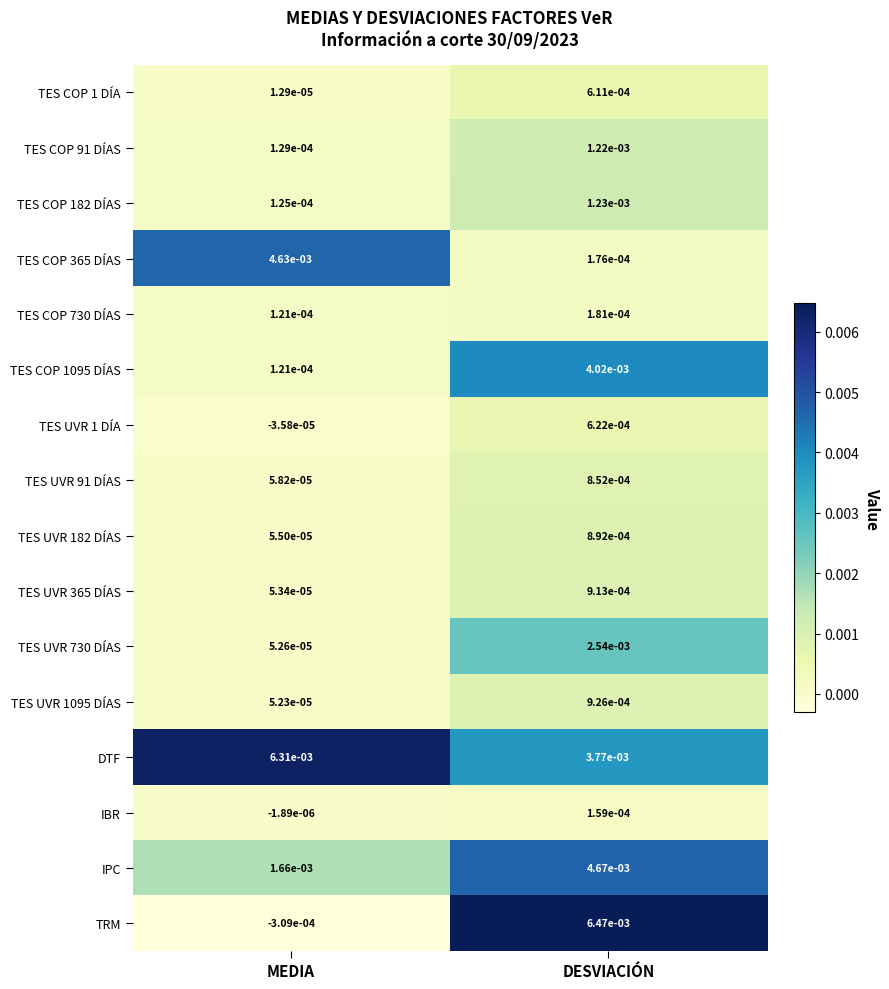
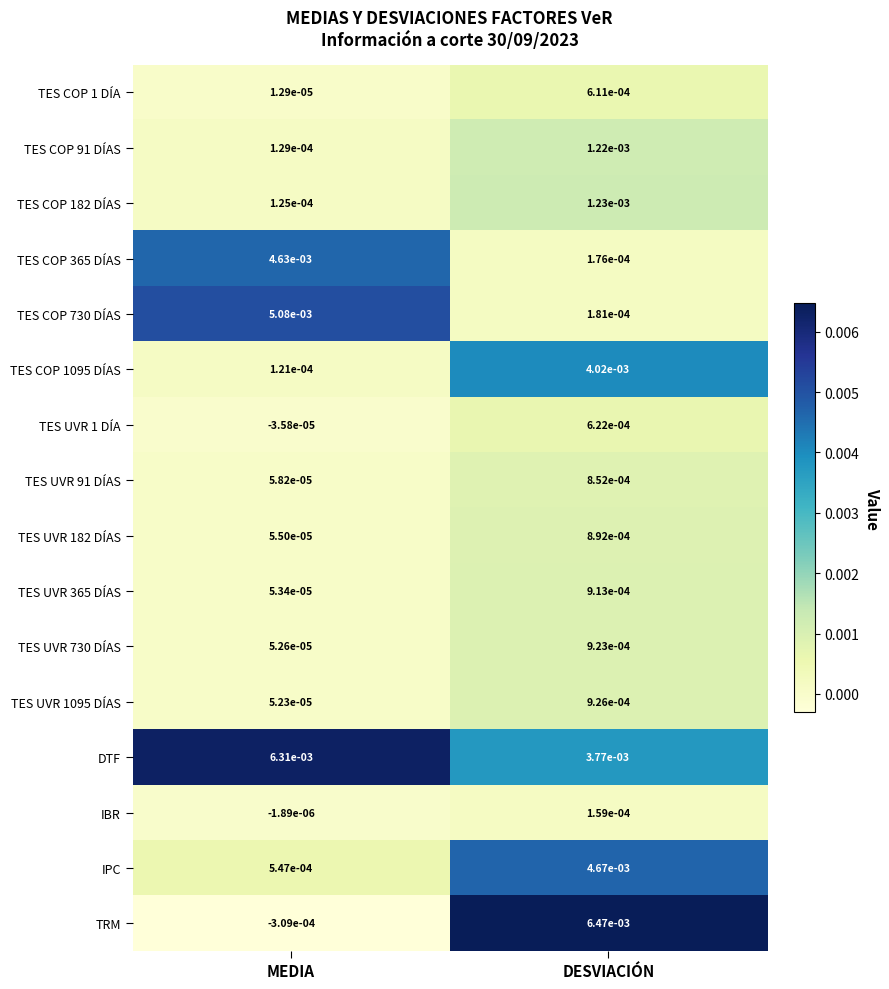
  {
    "TES COP 1 DÍA": {
      "MEDIA": "1.29e-05",
      "DESVIACIÓN": "6.11e-04"
    },
    "TES COP 91 DÍAS": {
      "MEDIA": "1.29e-04",
      "DESVIACIÓN": "1.22e-03"
    },
    "TES COP 182 DÍAS": {
      "MEDIA": "1.25e-04",
      "DESVIACIÓN": "1.23e-03"
    },
    "TES COP 365 DÍAS": {
      "MEDIA": "4.63e-03",
      "DESVIACIÓN": "1.76e-04"
    },
    "TES COP 730 DÍAS": {
-     "MEDIA": "1.21e-04",
+     "MEDIA": "5.08e-03",
      "DESVIACIÓN": "1.81e-04"
    },
    "TES COP 1095 DÍAS": {
      "MEDIA": "1.21e-04",
      "DESVIACIÓN": "4.02e-03"
    },
    "TES UVR 1 DÍA": {
      "MEDIA": "-3.58e-05",
      "DESVIACIÓN": "6.22e-04"
    },
    "TES UVR 91 DÍAS": {
      "MEDIA": "5.82e-05",
      "DESVIACIÓN": "8.52e-04"
    },
    "TES UVR 182 DÍAS": {
      "MEDIA": "5.50e-05",
      "DESVIACIÓN": "8.92e-04"
    },
    "TES UVR 365 DÍAS": {
      "MEDIA": "5.34e-05",
      "DESVIACIÓN": "9.13e-04"
    },
    "TES UVR 730 DÍAS": {
      "MEDIA": "5.26e-05",
-     "DESVIACIÓN": "2.54e-03"
+     "DESVIACIÓN": "9.23e-04"
    },
    "TES UVR 1095 DÍAS": {
      "MEDIA": "5.23e-05",
      "DESVIACIÓN": "9.26e-04"
    },
    "DTF": {
      "MEDIA": "6.31e-03",
      "DESVIACIÓN": "3.77e-03"
    },
    "IBR": {
      "MEDIA": "-1.89e-06",
      "DESVIACIÓN": "1.59e-04"
    },
    "IPC": {
-     "MEDIA": "1.66e-03",
+     "MEDIA": "5.47e-04",
      "DESVIACIÓN": "4.67e-03"
    },
    "TRM": {
      "MEDIA": "-3.09e-04",
      "DESVIACIÓN": "6.47e-03"
    }
  }
